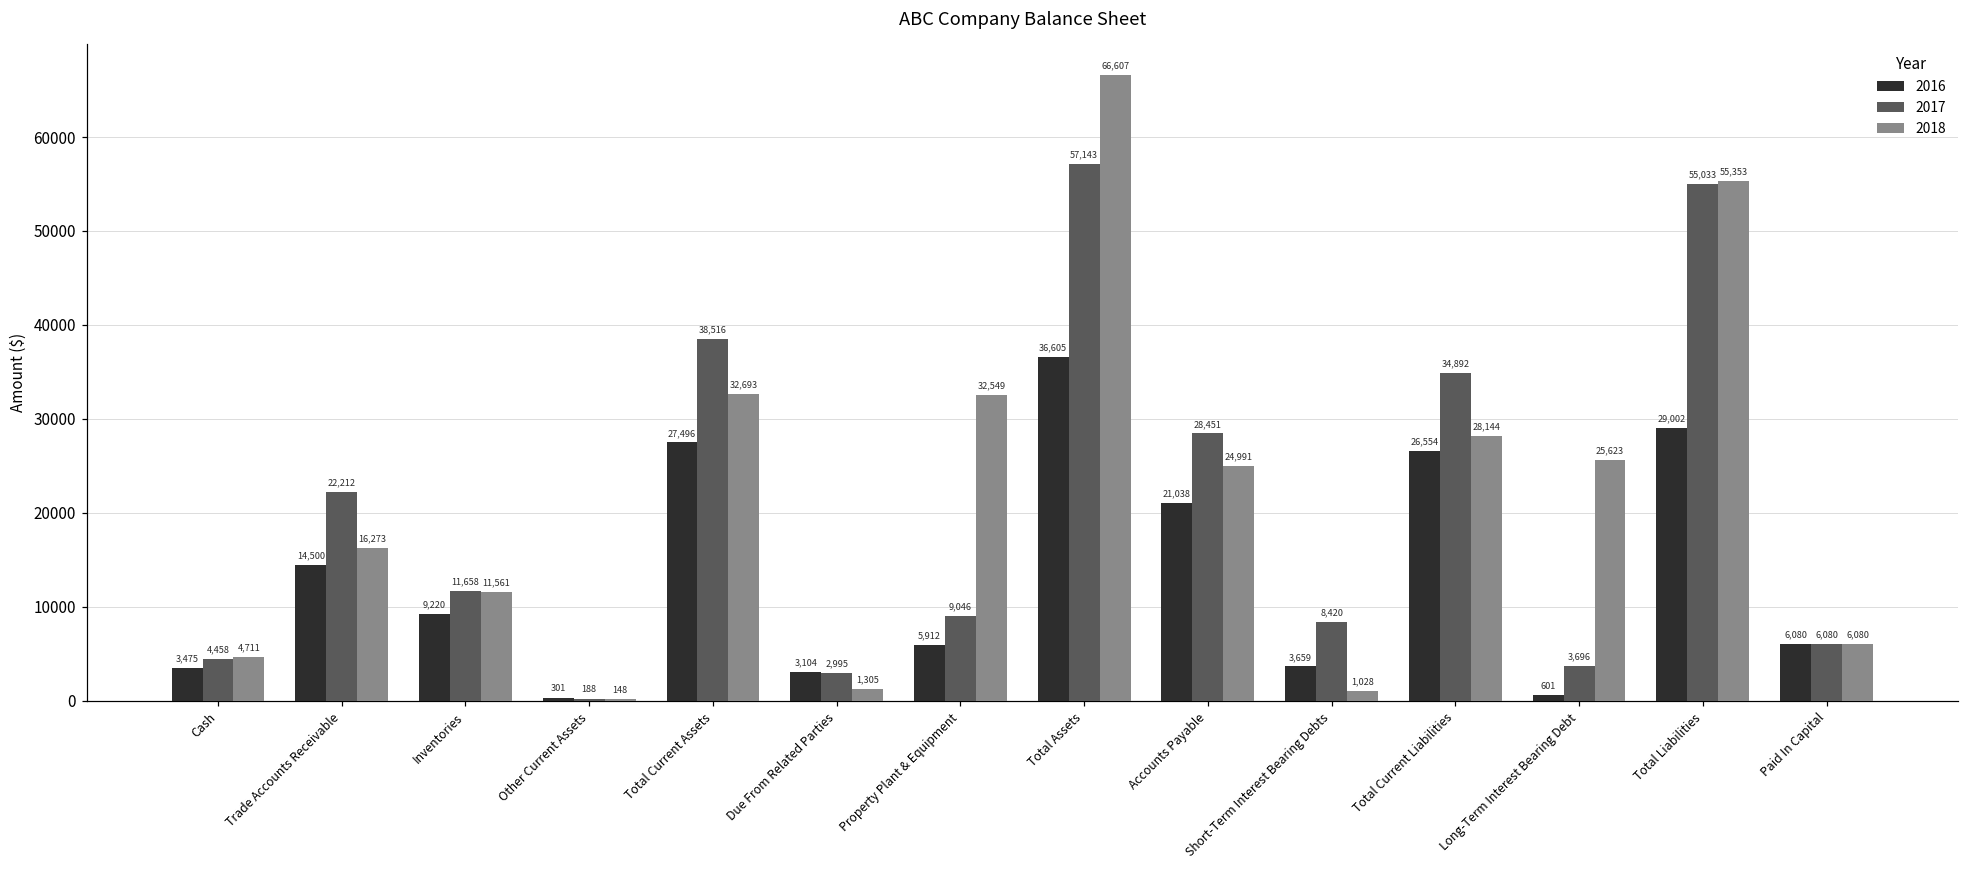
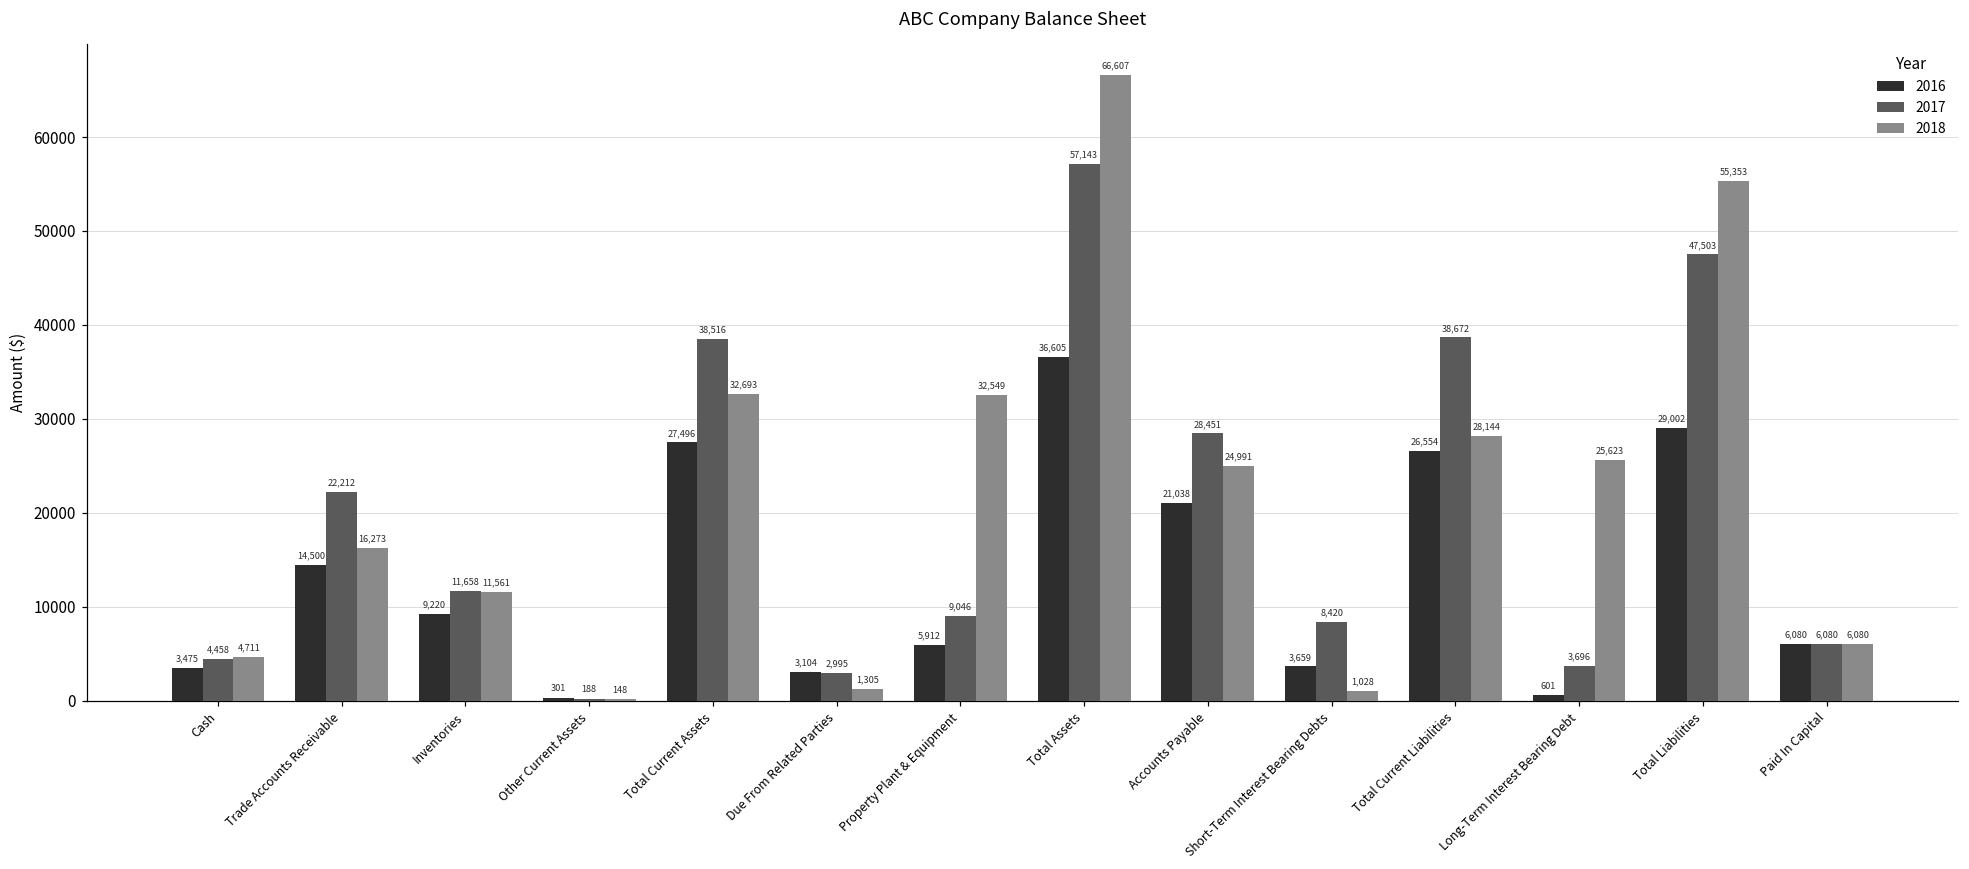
  {
    "2016": {
      "Cash": "3,475",
      "Trade Accounts Receivable": "14,500",
      "Inventories": "9,220",
      "Other Current Assets": "301",
      "Total Current Assets": "27,496",
      "Due From Related Parties": "3,104",
      "Property Plant & Equipment": "5,912",
      "Total Assets": "36,605",
      "Accounts Payable": "21,038",
      "Short-Term Interest Bearing Debts": "3,659",
      "Total Current Liabilities": "26,554",
      "Long-Term Interest Bearing Debt": "601",
      "Total Liabilities": "29,002",
      "Paid In Capital": "6,080"
    },
    "2017": {
      "Cash": "4,458",
      "Trade Accounts Receivable": "22,212",
      "Inventories": "11,658",
      "Other Current Assets": "188",
      "Total Current Assets": "38,516",
      "Due From Related Parties": "2,995",
      "Property Plant & Equipment": "9,046",
      "Total Assets": "57,143",
      "Accounts Payable": "28,451",
      "Short-Term Interest Bearing Debts": "8,420",
-     "Total Current Liabilities": "34,892",
+     "Total Current Liabilities": "38,672",
      "Long-Term Interest Bearing Debt": "3,696",
-     "Total Liabilities": "55,033",
+     "Total Liabilities": "47,503",
      "Paid In Capital": "6,080"
    },
    "2018": {
      "Cash": "4,711",
      "Trade Accounts Receivable": "16,273",
      "Inventories": "11,561",
      "Other Current Assets": "148",
      "Total Current Assets": "32,693",
      "Due From Related Parties": "1,305",
      "Property Plant & Equipment": "32,549",
      "Total Assets": "66,607",
      "Accounts Payable": "24,991",
      "Short-Term Interest Bearing Debts": "1,028",
      "Total Current Liabilities": "28,144",
      "Long-Term Interest Bearing Debt": "25,623",
      "Total Liabilities": "55,353",
      "Paid In Capital": "6,080"
    }
  }
